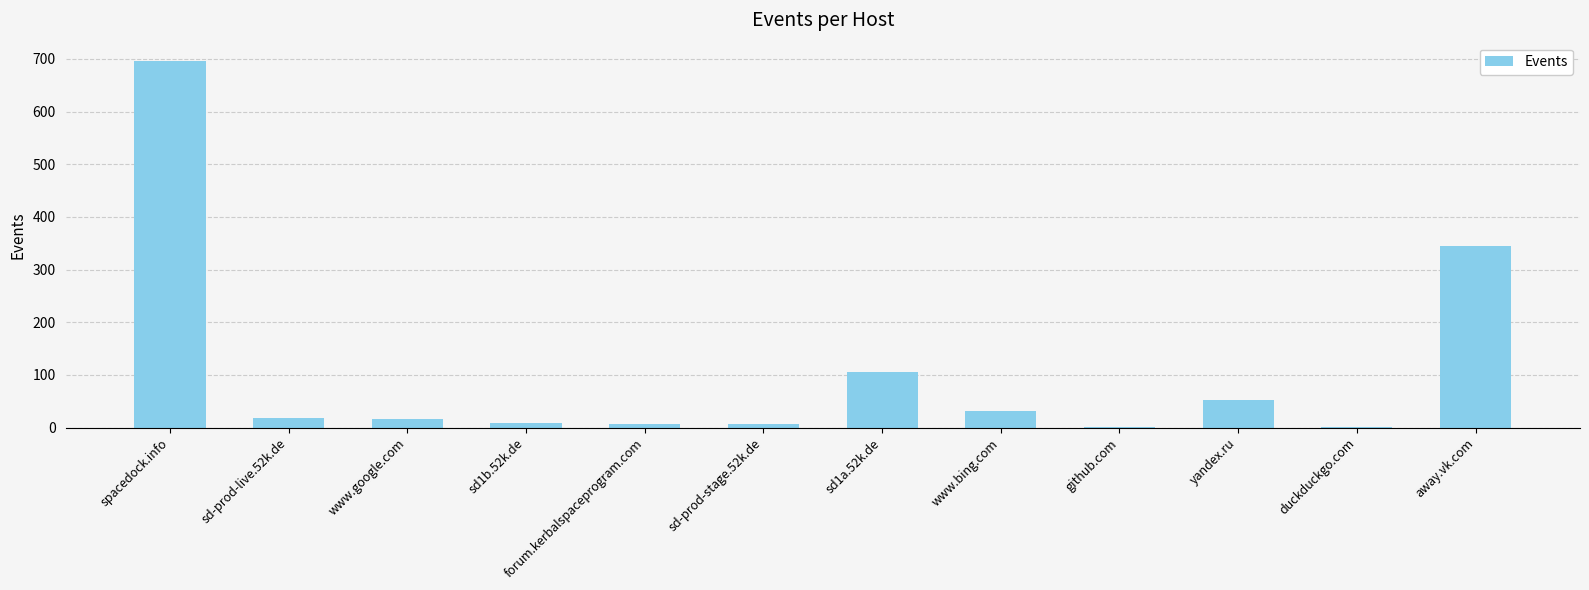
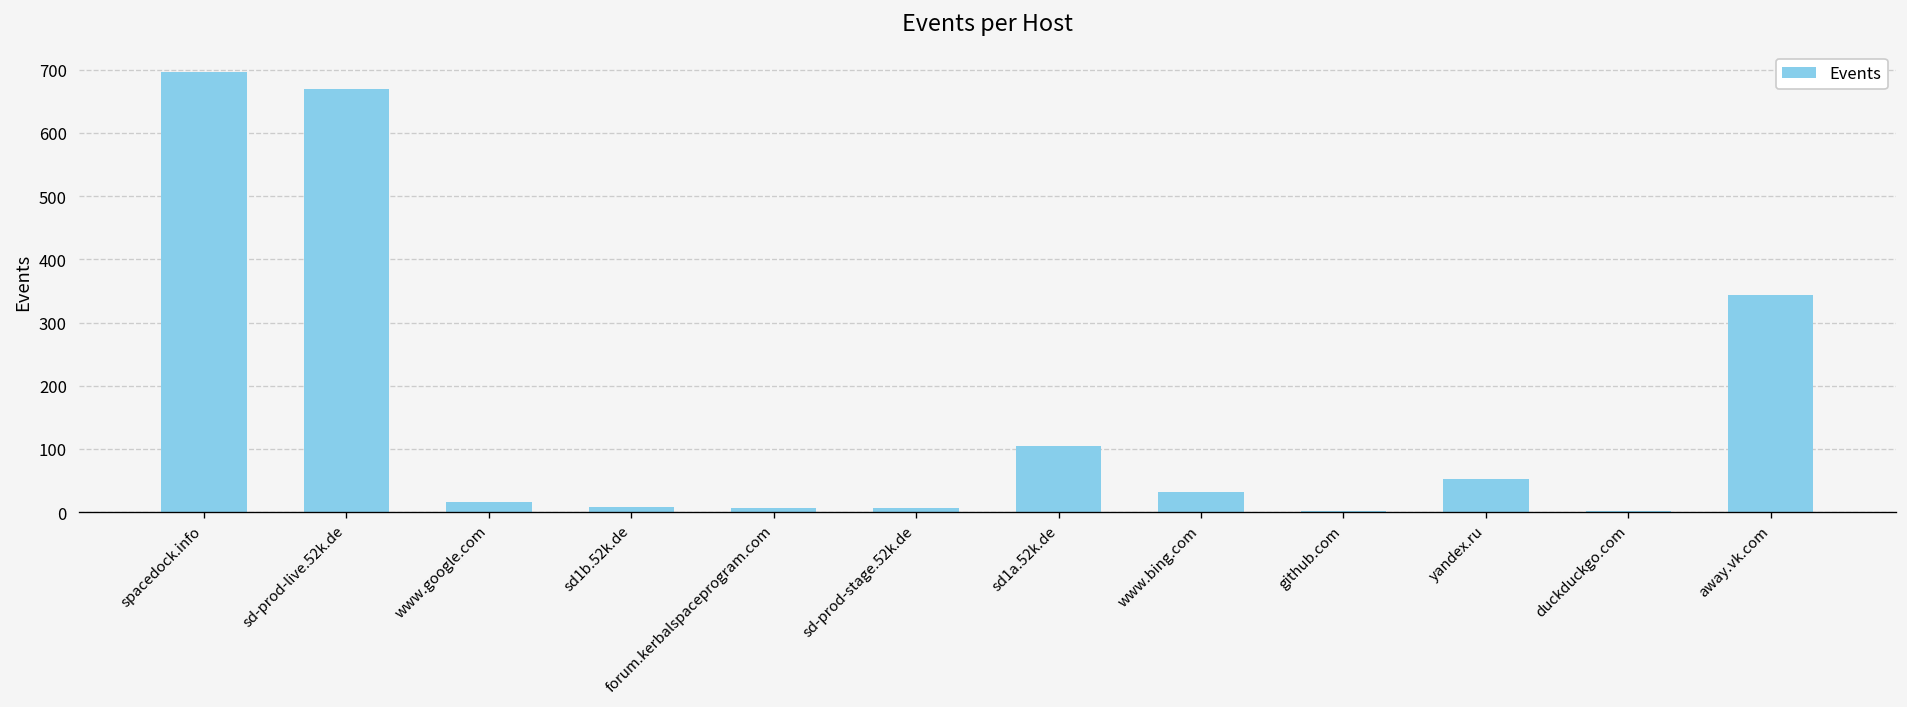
  {
    "spacedock.info": 700,
-   "sd-prod-live.52k.de": 20,
+   "sd-prod-live.52k.de": 670,
    "www.google.com": 20,
    "sd1b.52k.de": 10,
    "forum.kerbalspaceprogram.com": 10,
    "sd-prod-stage.52k.de": 10,
    "sd1a.52k.de": 110,
    "www.bing.com": 30,
    "yandex.ru": 50,
    "away.vk.com": 340
  }
